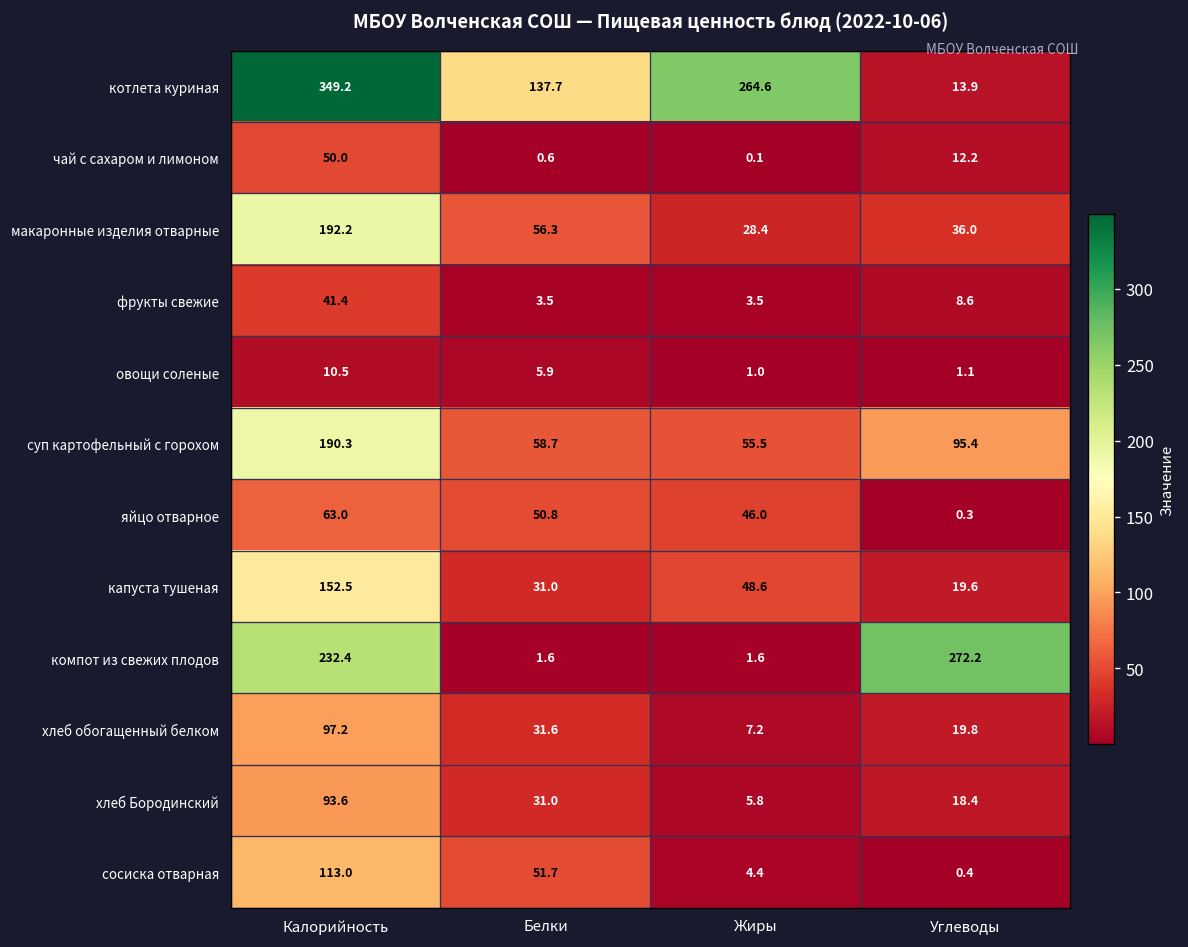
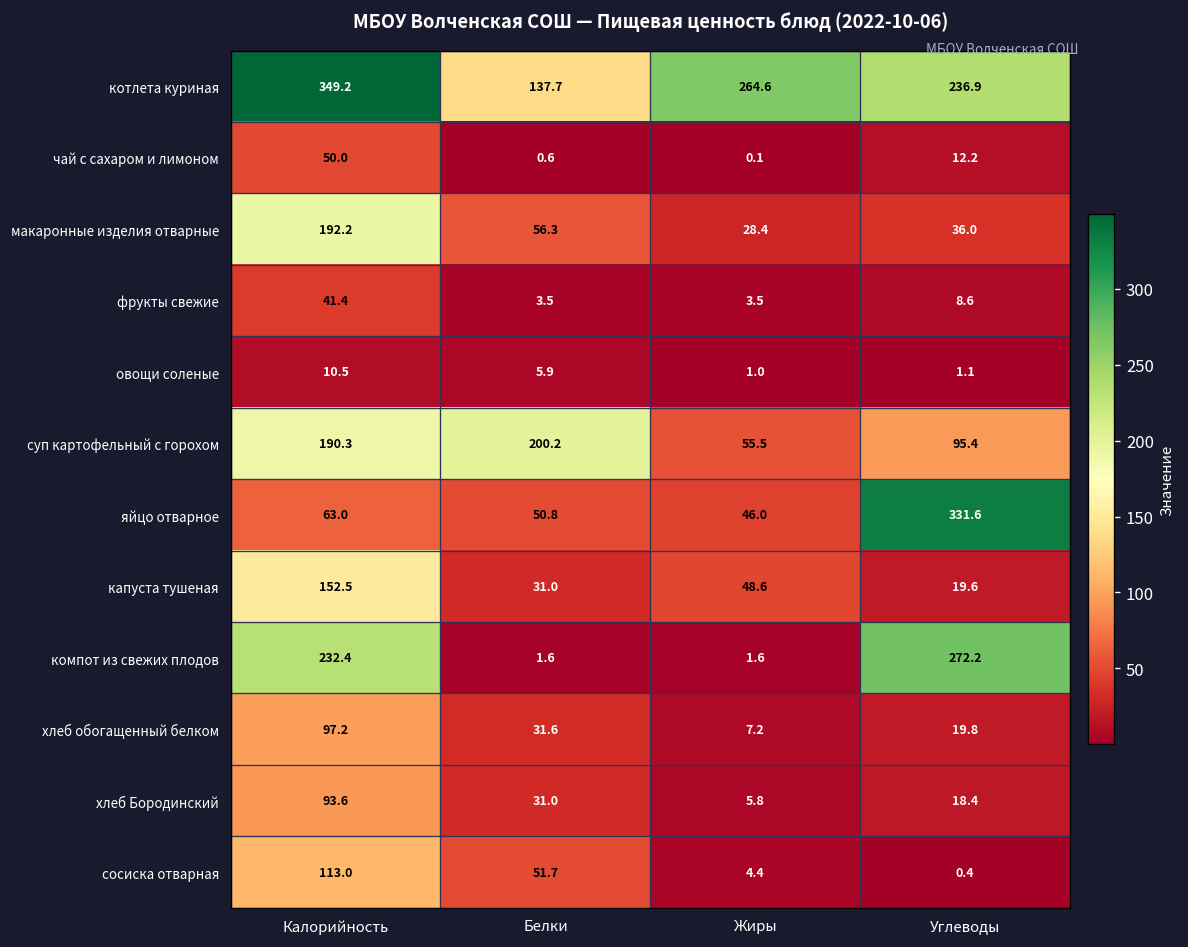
  {
    "котлета куриная": {
      "Калорийность": 349.2,
      "Белки": 137.7,
      "Жиры": 264.6,
-     "Углеводы": 13.9
+     "Углеводы": 236.9
    },
    "чай с сахаром и лимоном": {
      "Калорийность": 50.0,
      "Белки": 0.6,
      "Жиры": 0.1,
      "Углеводы": 12.2
    },
    "макаронные изделия отварные": {
      "Калорийность": 192.2,
      "Белки": 56.3,
      "Жиры": 28.4,
      "Углеводы": 36.0
    },
    "фрукты свежие": {
      "Калорийность": 41.4,
      "Белки": 3.5,
      "Жиры": 3.5,
      "Углеводы": 8.6
    },
    "овощи соленые": {
      "Калорийность": 10.5,
      "Белки": 5.9,
      "Жиры": 1.0,
      "Углеводы": 1.1
    },
    "суп картофельный с горохом": {
      "Калорийность": 190.3,
-     "Белки": 58.7,
+     "Белки": 200.2,
      "Жиры": 55.5,
      "Углеводы": 95.4
    },
    "яйцо отварное": {
      "Калорийность": 63.0,
      "Белки": 50.8,
      "Жиры": 46.0,
-     "Углеводы": 0.3
+     "Углеводы": 331.6
    },
    "капуста тушеная": {
      "Калорийность": 152.5,
      "Белки": 31.0,
      "Жиры": 48.6,
      "Углеводы": 19.6
    },
    "компот из свежих плодов": {
      "Калорийность": 232.4,
      "Белки": 1.6,
      "Жиры": 1.6,
      "Углеводы": 272.2
    },
    "хлеб обогащенный белком": {
      "Калорийность": 97.2,
      "Белки": 31.6,
      "Жиры": 7.2,
      "Углеводы": 19.8
    },
    "хлеб Бородинский": {
      "Калорийность": 93.6,
      "Белки": 31.0,
      "Жиры": 5.8,
      "Углеводы": 18.4
    },
    "сосиска отварная": {
      "Калорийность": 113.0,
      "Белки": 51.7,
      "Жиры": 4.4,
      "Углеводы": 0.4
    }
  }
